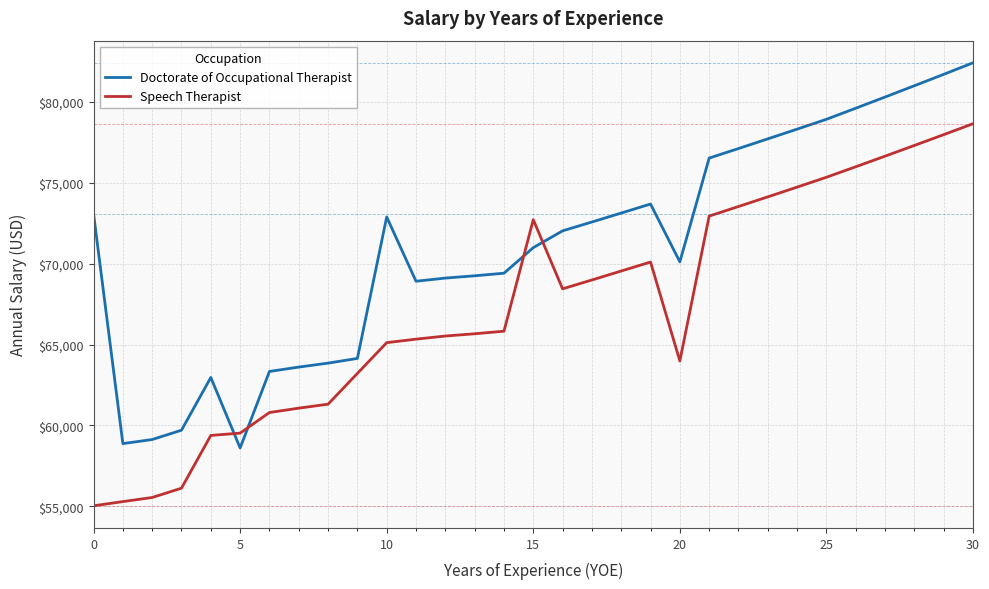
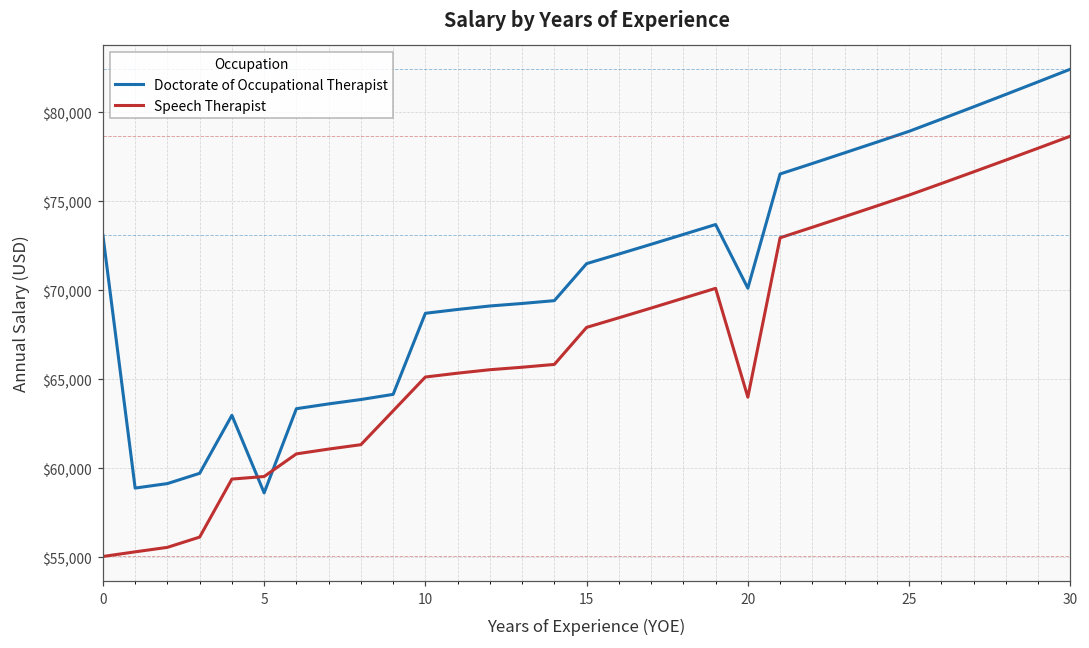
  {
    "Doctorate of Occupational Therapist": {
      "0": "$73,100",
      "5": "$58,600",
-     "10": "$72,900",
-     "15": "$71,000",
+     "10": "$68,700",
+     "15": "$71,500",
      "20": "$70,100",
      "25": "$78,900",
      "30": "$82,400"
    },
    "Speech Therapist": {
      "0": "$55,000",
      "5": "$59,500",
      "10": "$65,100",
-     "15": "$72,700",
+     "15": "$67,900",
      "20": "$64,000",
      "25": "$75,300",
      "30": "$78,700"
    }
  }
